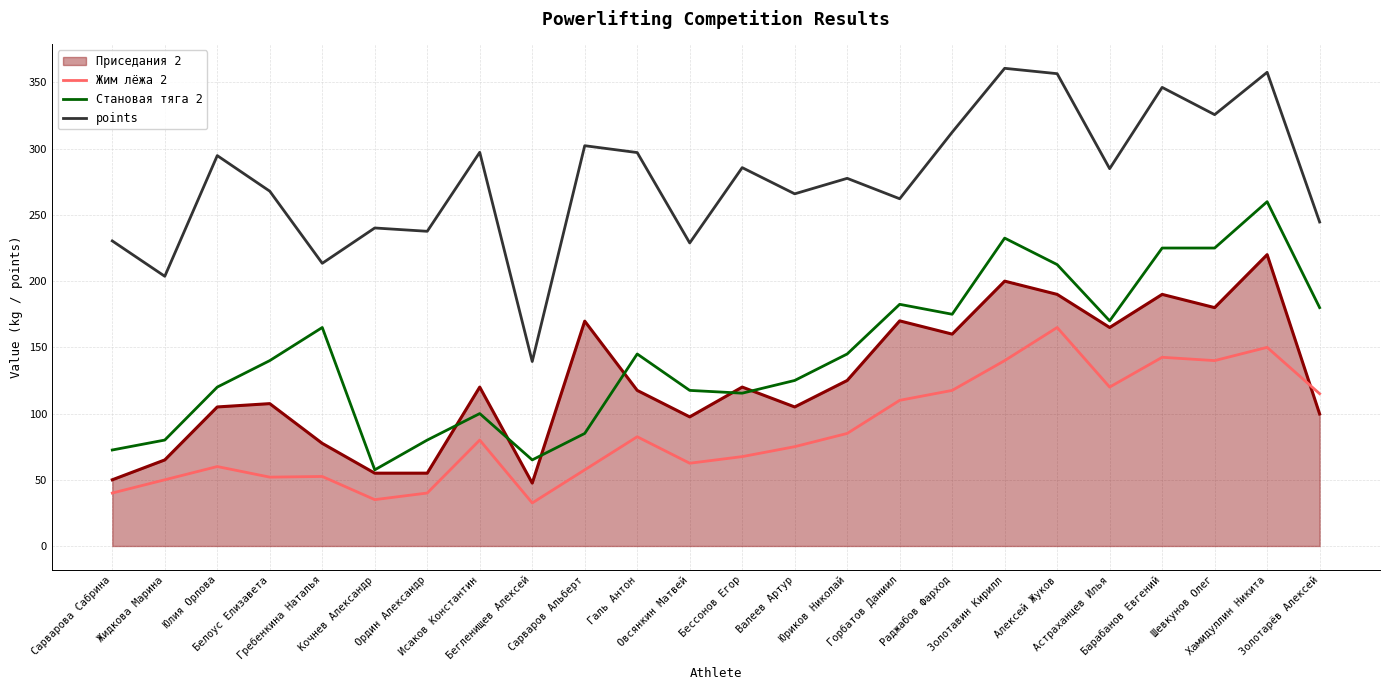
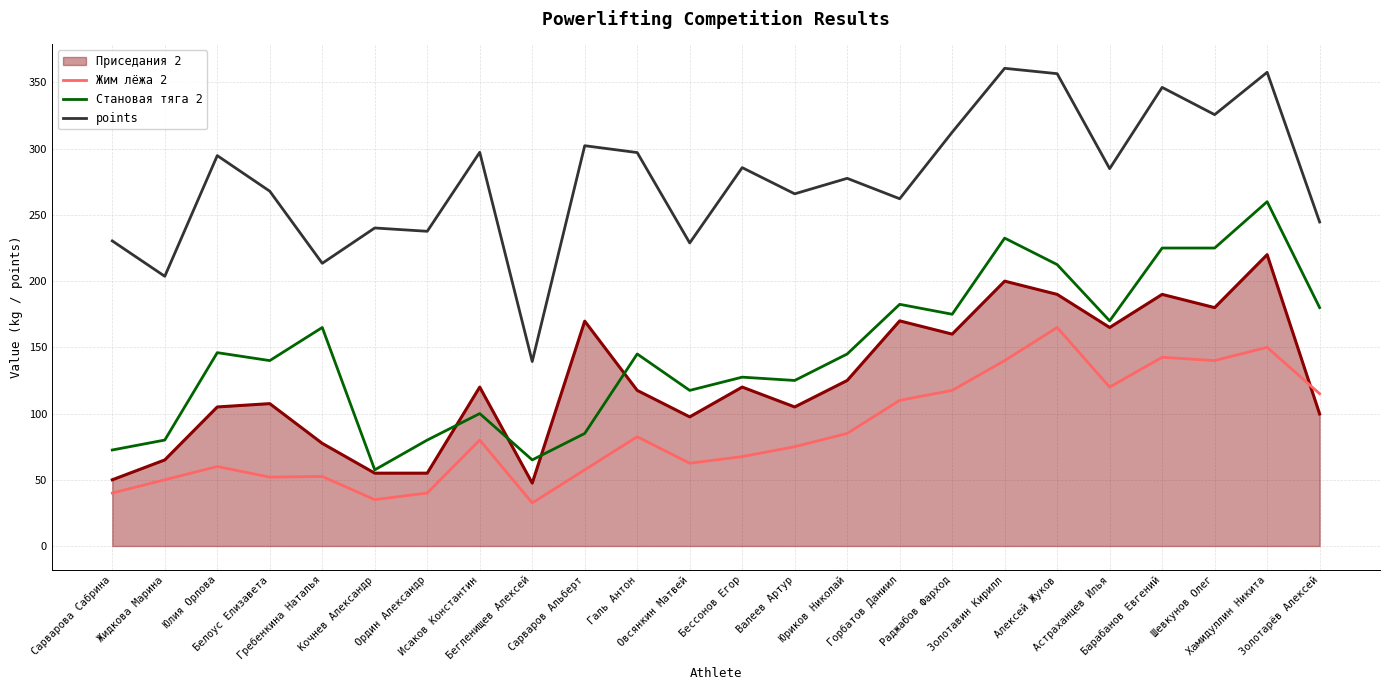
  {
    "Приседания 2": {
      "Сарварова Сабрина": 50,
      "Жидкова Марина": 65,
      "Юлия Орлова": 105,
      "Белоус Елизавета": 108,
      "Гребенкина Наталья": 78,
      "Кочнев Александр": 55,
      "Ордин Александр": 55,
      "Исаков Константин": 120,
      "Бегленищев Алексей": 48,
      "Сарваров Альберт": 170,
      "Галь Антон": 118,
      "Овсянкин Матвей": 98,
      "Бессонов Егор": 120,
      "Валеев Артур": 105,
      "Юриков Николай": 125,
      "Горбатов Даниил": 170,
      "Раджабов Фарход": 160,
      "Золотавин Кирилл": 200,
      "Алексей Жуков": 190,
      "Астраханцев Илья": 165,
      "Барабанов Евгений": 190,
      "Шевкунов Олег": 180,
      "Хамидуллин Никита": 220,
      "Золотарёв Алексей": 100
    },
    "Жим лёжа 2": {
      "Сарварова Сабрина": 40,
      "Жидкова Марина": 50,
      "Юлия Орлова": 60,
      "Белоус Елизавета": 52,
      "Гребенкина Наталья": 53,
      "Кочнев Александр": 35,
      "Ордин Александр": 40,
      "Исаков Константин": 80,
      "Бегленищев Алексей": 33,
      "Сарваров Альберт": 58,
      "Галь Антон": 83,
      "Овсянкин Матвей": 63,
      "Бессонов Егор": 68,
      "Валеев Артур": 75,
      "Юриков Николай": 85,
      "Горбатов Даниил": 110,
      "Раджабов Фарход": 118,
      "Золотавин Кирилл": 140,
      "Алексей Жуков": 165,
      "Астраханцев Илья": 120,
      "Барабанов Евгений": 143,
      "Шевкунов Олег": 140,
      "Хамидуллин Никита": 150,
      "Золотарёв Алексей": 115
    },
    "Становая тяга 2": {
      "Сарварова Сабрина": 73,
      "Жидкова Марина": 80,
-     "Юлия Орлова": 120,
+     "Юлия Орлова": 146,
      "Белоус Елизавета": 140,
      "Гребенкина Наталья": 165,
      "Кочнев Александр": 58,
      "Ордин Александр": 80,
      "Исаков Константин": 100,
      "Бегленищев Алексей": 65,
      "Сарваров Альберт": 85,
      "Галь Антон": 145,
      "Овсянкин Матвей": 118,
-     "Бессонов Егор": 115,
+     "Бессонов Егор": 128,
      "Валеев Артур": 125,
      "Юриков Николай": 145,
      "Горбатов Даниил": 183,
      "Раджабов Фарход": 175,
      "Золотавин Кирилл": 233,
      "Алексей Жуков": 213,
      "Астраханцев Илья": 170,
      "Барабанов Евгений": 225,
      "Шевкунов Олег": 225,
      "Хамидуллин Никита": 260,
      "Золотарёв Алексей": 180
    },
    "points": {
      "Сарварова Сабрина": 230,
      "Жидкова Марина": 204,
      "Юлия Орлова": 295,
      "Белоус Елизавета": 268,
      "Гребенкина Наталья": 213,
      "Кочнев Александр": 240,
      "Ордин Александр": 238,
      "Исаков Константин": 297,
      "Бегленищев Алексей": 139,
      "Сарваров Альберт": 302,
      "Галь Антон": 297,
      "Овсянкин Матвей": 229,
      "Бессонов Егор": 286,
      "Валеев Артур": 266,
      "Юриков Николай": 278,
      "Горбатов Даниил": 262,
      "Раджабов Фарход": 312,
      "Золотавин Кирилл": 361,
      "Алексей Жуков": 357,
      "Астраханцев Илья": 285,
      "Барабанов Евгений": 346,
      "Шевкунов Олег": 326,
      "Хамидуллин Никита": 358,
      "Золотарёв Алексей": 245
    }
  }
